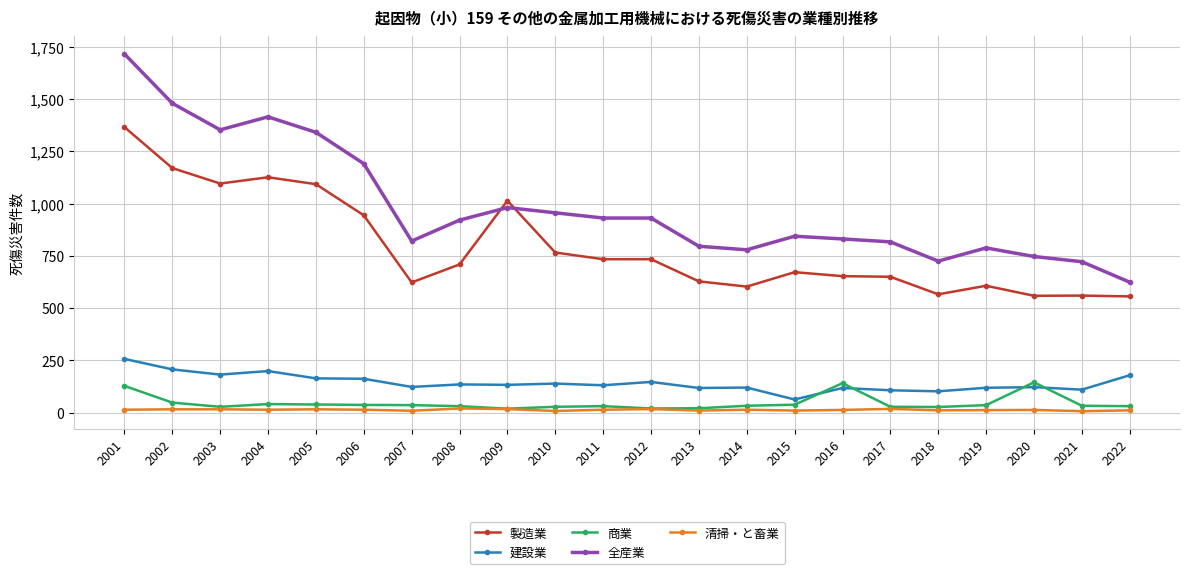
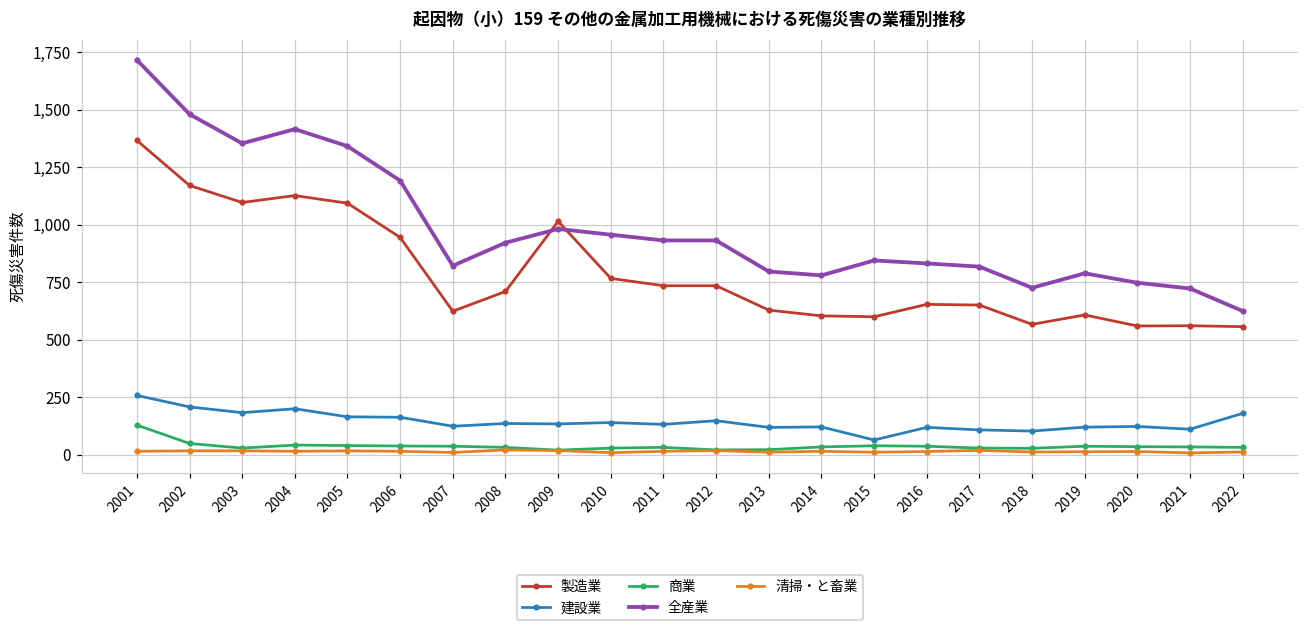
  {
    "製造業": {
      "2001": "1,370",
      "2002": "1,170",
      "2003": "1,100",
      "2004": "1,130",
      "2005": "1,090",
      "2006": "940",
      "2007": "620",
      "2008": "710",
      "2009": "1,010",
      "2010": "770",
      "2011": "730",
      "2012": "730",
      "2013": "630",
      "2014": "600",
-     "2015": "670",
+     "2015": "600",
      "2016": "650",
      "2017": "650",
      "2018": "570",
      "2019": "610",
      "2020": "560",
      "2021": "560",
      "2022": "560"
    },
    "建設業": {
      "2001": "260",
      "2002": "210",
      "2003": "180",
      "2004": "200",
      "2005": "160",
      "2006": "160",
      "2007": "120",
      "2008": "140",
      "2009": "130",
      "2010": "140",
      "2011": "130",
      "2012": "150",
      "2013": "120",
      "2014": "120",
      "2015": "60",
      "2016": "120",
      "2017": "110",
      "2018": "100",
      "2019": "120",
      "2020": "120",
      "2021": "110",
      "2022": "180"
    },
    "商業": {
      "2001": "130",
      "2002": "50",
      "2004": "40",
      "2005": "40",
      "2006": "40",
      "2007": "40",
      "2010": "30",
      "2011": "30",
      "2014": "30",
      "2015": "40",
-     "2016": "140",
+     "2016": "40",
      "2018": "30",
      "2019": "40",
-     "2020": "150",
+     "2020": "30",
      "2021": "30",
      "2022": "30"
    },
    "全産業": {
      "2001": "1,720",
      "2002": "1,480",
      "2003": "1,350",
      "2004": "1,420",
      "2005": "1,340",
      "2006": "1,190",
      "2007": "820",
      "2008": "920",
      "2009": "980",
      "2010": "960",
      "2011": "930",
      "2012": "930",
      "2013": "800",
      "2014": "780",
      "2015": "840",
      "2016": "830",
      "2017": "820",
      "2018": "730",
      "2019": "790",
      "2020": "750",
      "2021": "720",
      "2022": "620"
    },
    "清掃・と畜業": {
      "2001": "10",
      "2002": "20",
      "2004": "10",
      "2005": "20",
      "2006": "10",
      "2007": "10",
      "2010": "10",
      "2011": "10",
      "2014": "10",
      "2015": "10",
      "2016": "10",
      "2018": "10",
      "2019": "10",
      "2020": "10",
      "2021": "10",
      "2022": "10"
    }
  }
